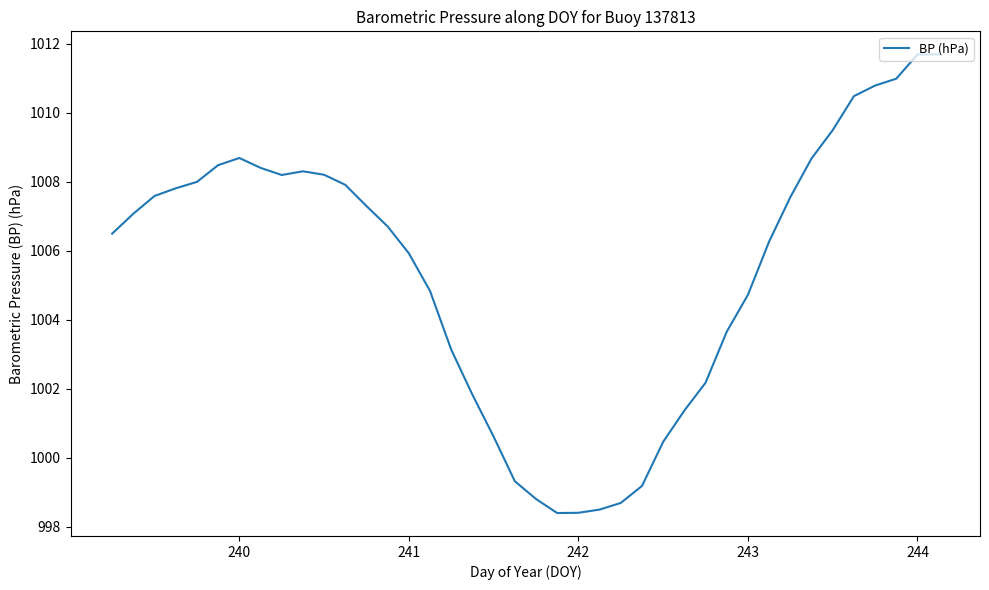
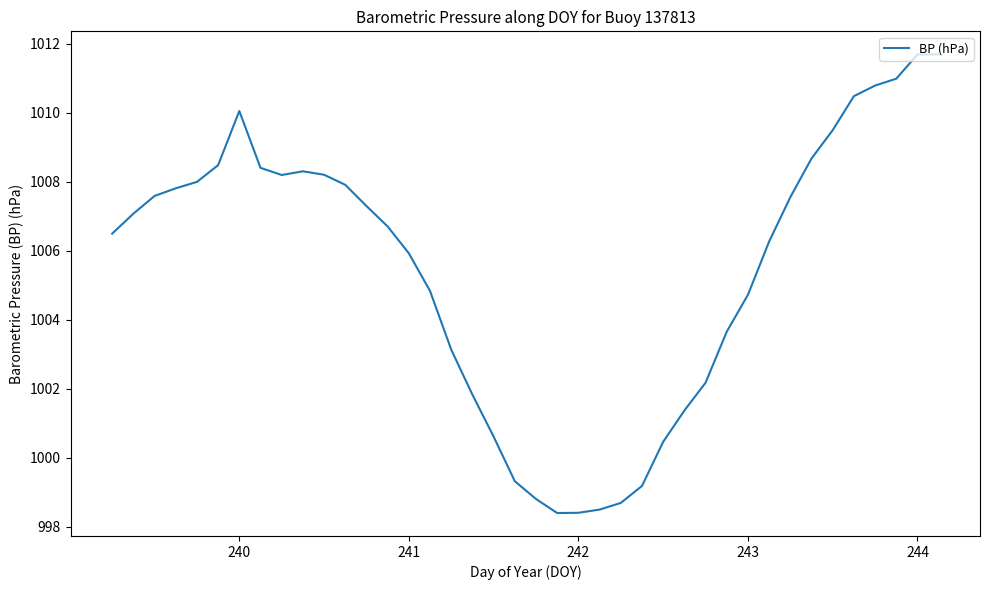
  {
-   "240": 1008.7,
+   "240": 1010.1,
    "241": 1005.9,
    "242": 998.4,
    "243": 1004.7
  }
